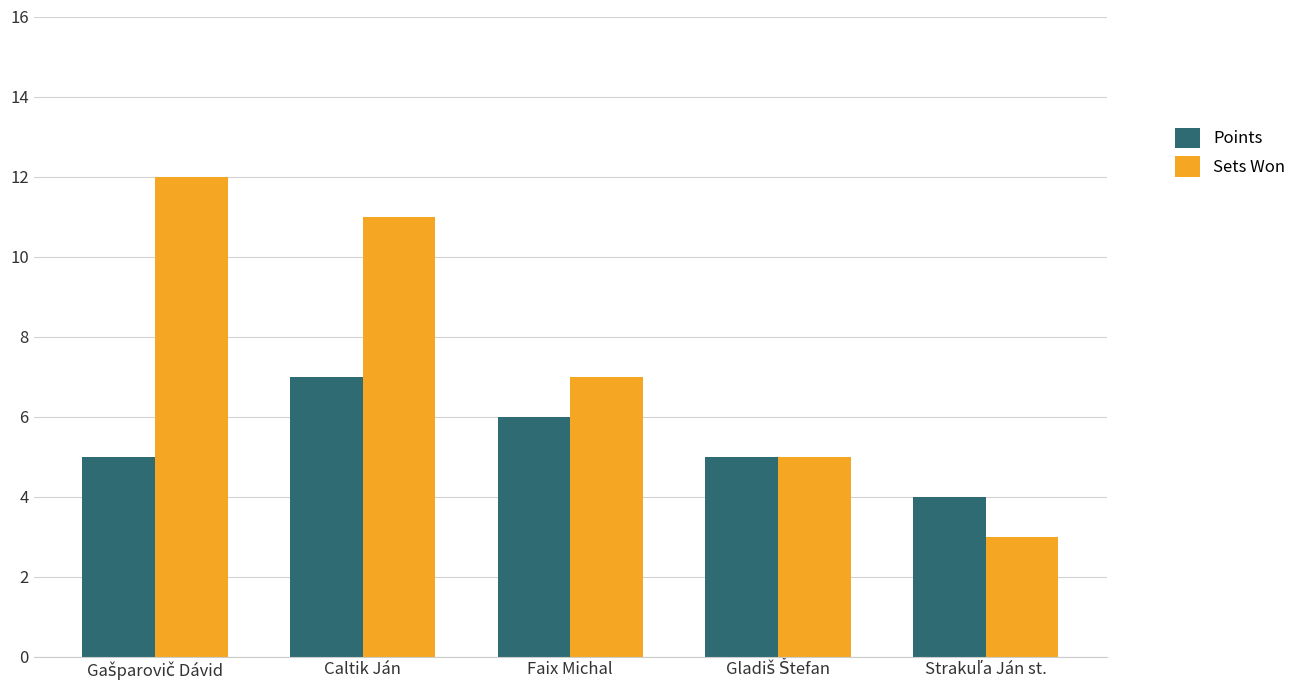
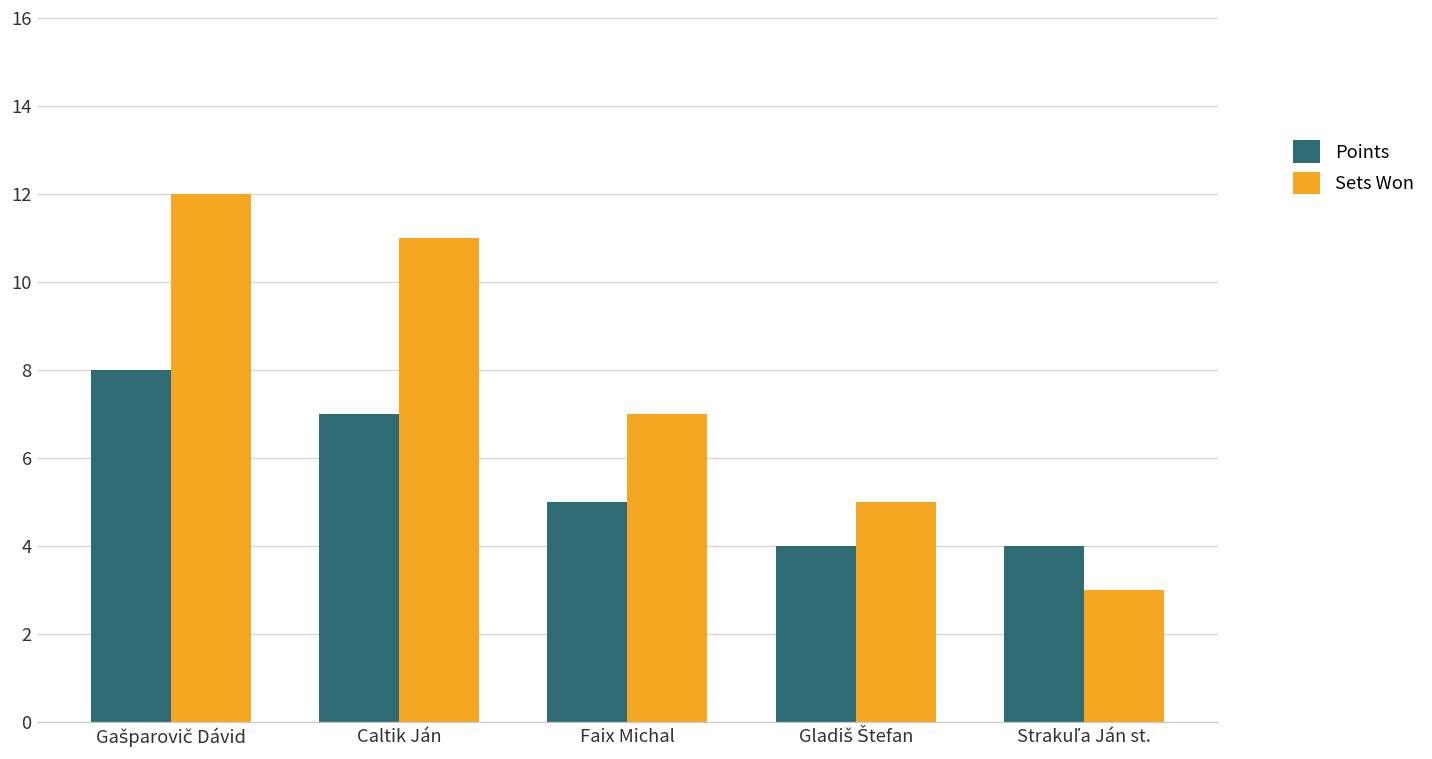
  {
    "Points": {
-     "Gašparovič Dávid": 5,
+     "Gašparovič Dávid": 8,
      "Caltik Ján": 7,
-     "Faix Michal": 6,
-     "Gladiš Štefan": 5,
+     "Faix Michal": 5,
+     "Gladiš Štefan": 4,
      "Strakuľa Ján st.": 4
    },
    "Sets Won": {
      "Gašparovič Dávid": 12,
      "Caltik Ján": 11,
      "Faix Michal": 7,
      "Gladiš Štefan": 5,
      "Strakuľa Ján st.": 3
    }
  }
